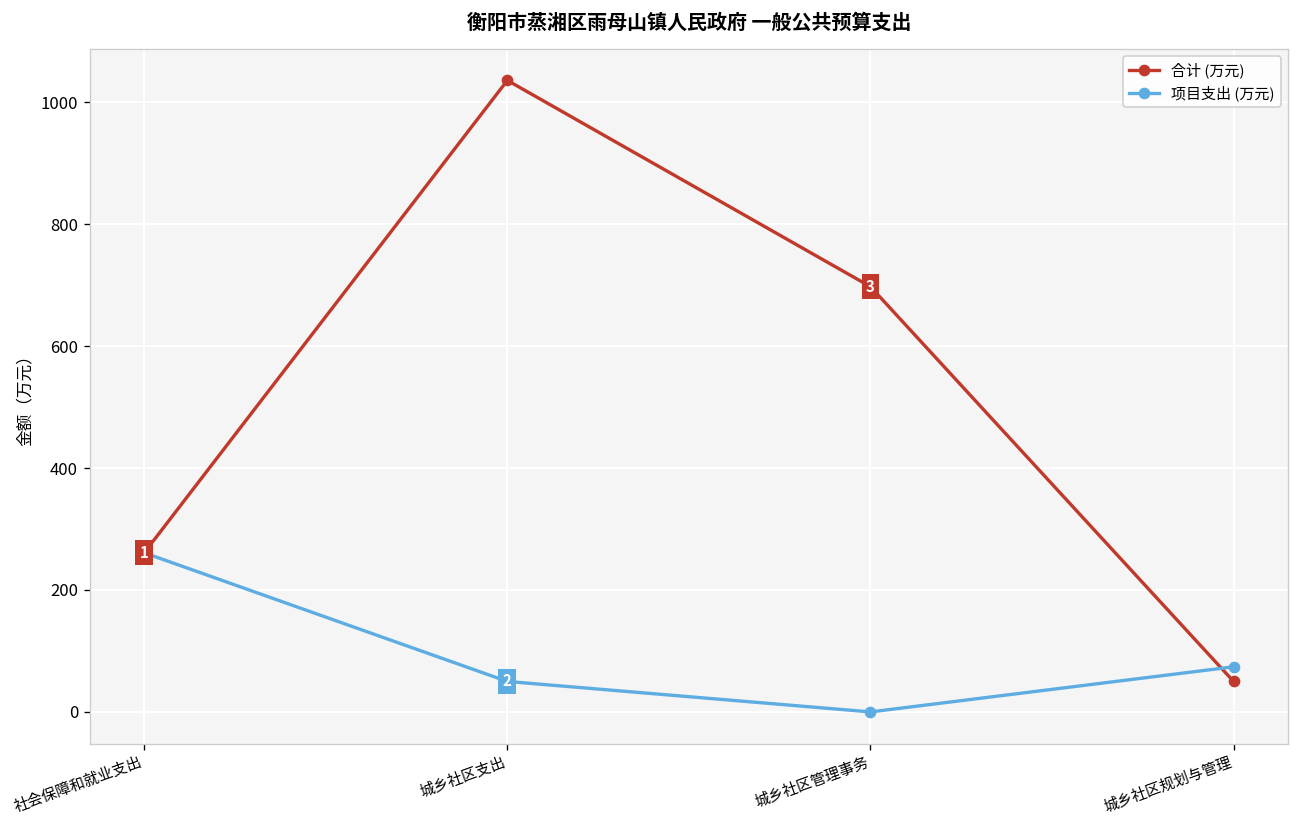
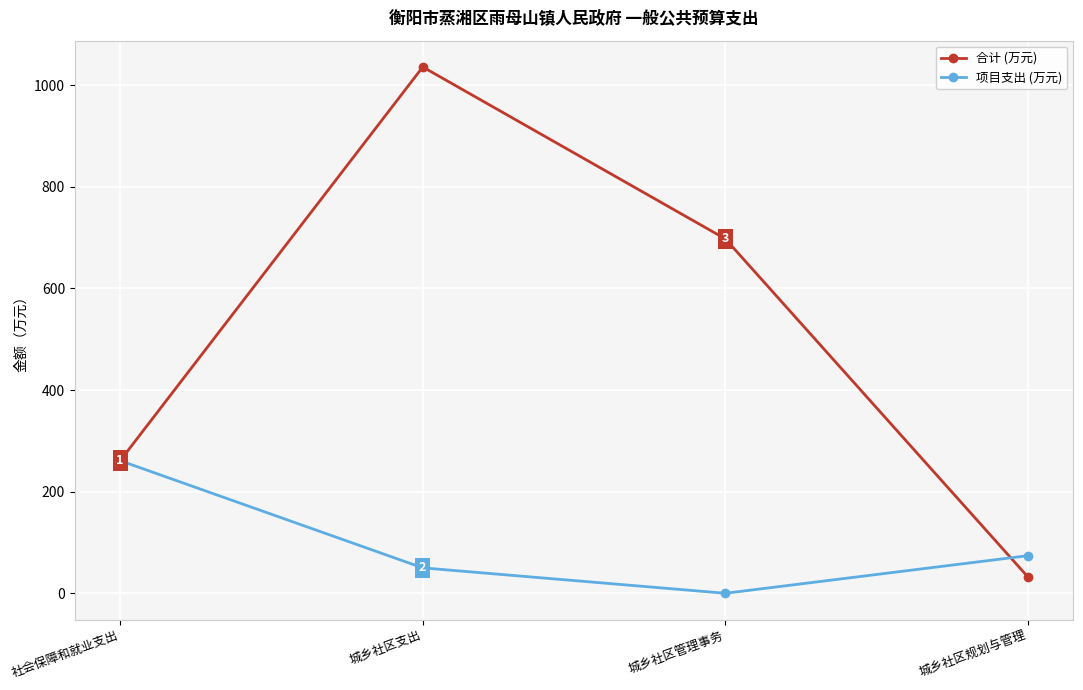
  {
    "合计 (万元)": {
      "城乡社区支出": 1040,
-     "城乡社区规划与管理": 50
+     "城乡社区规划与管理": 30
    },
    "项目支出 (万元)": {
      "城乡社区管理事务": 0,
      "城乡社区规划与管理": 70
    }
  }
